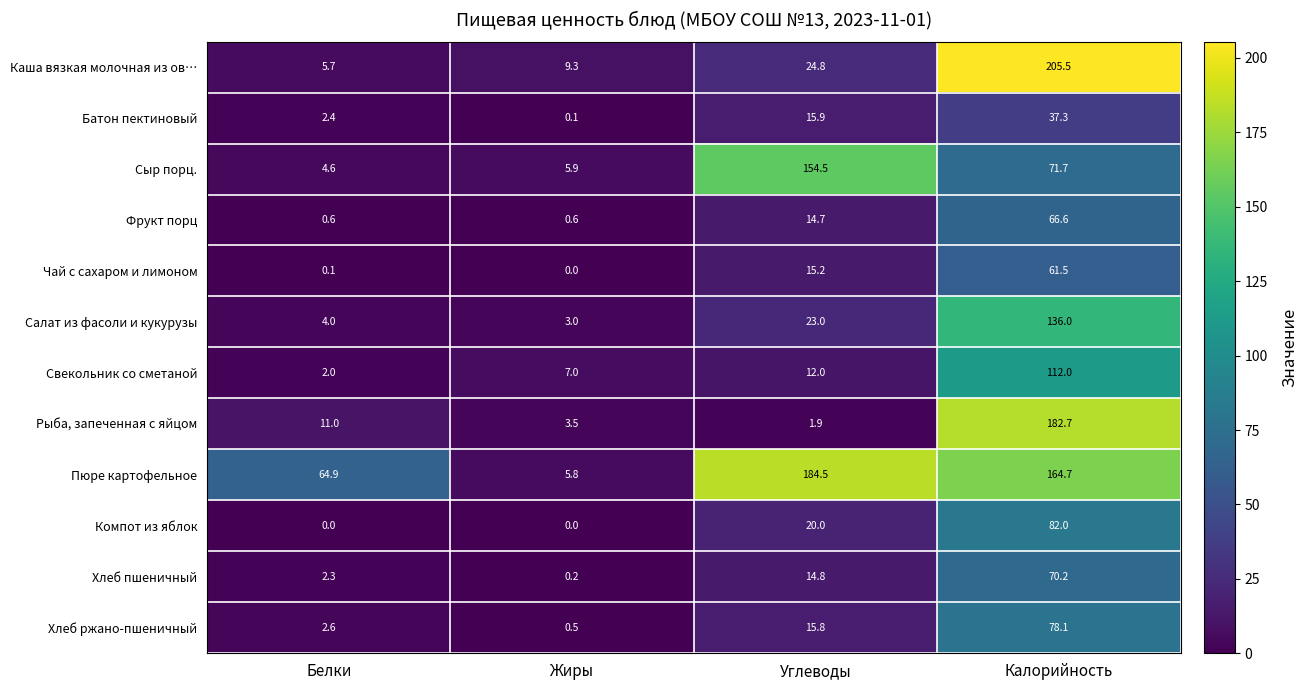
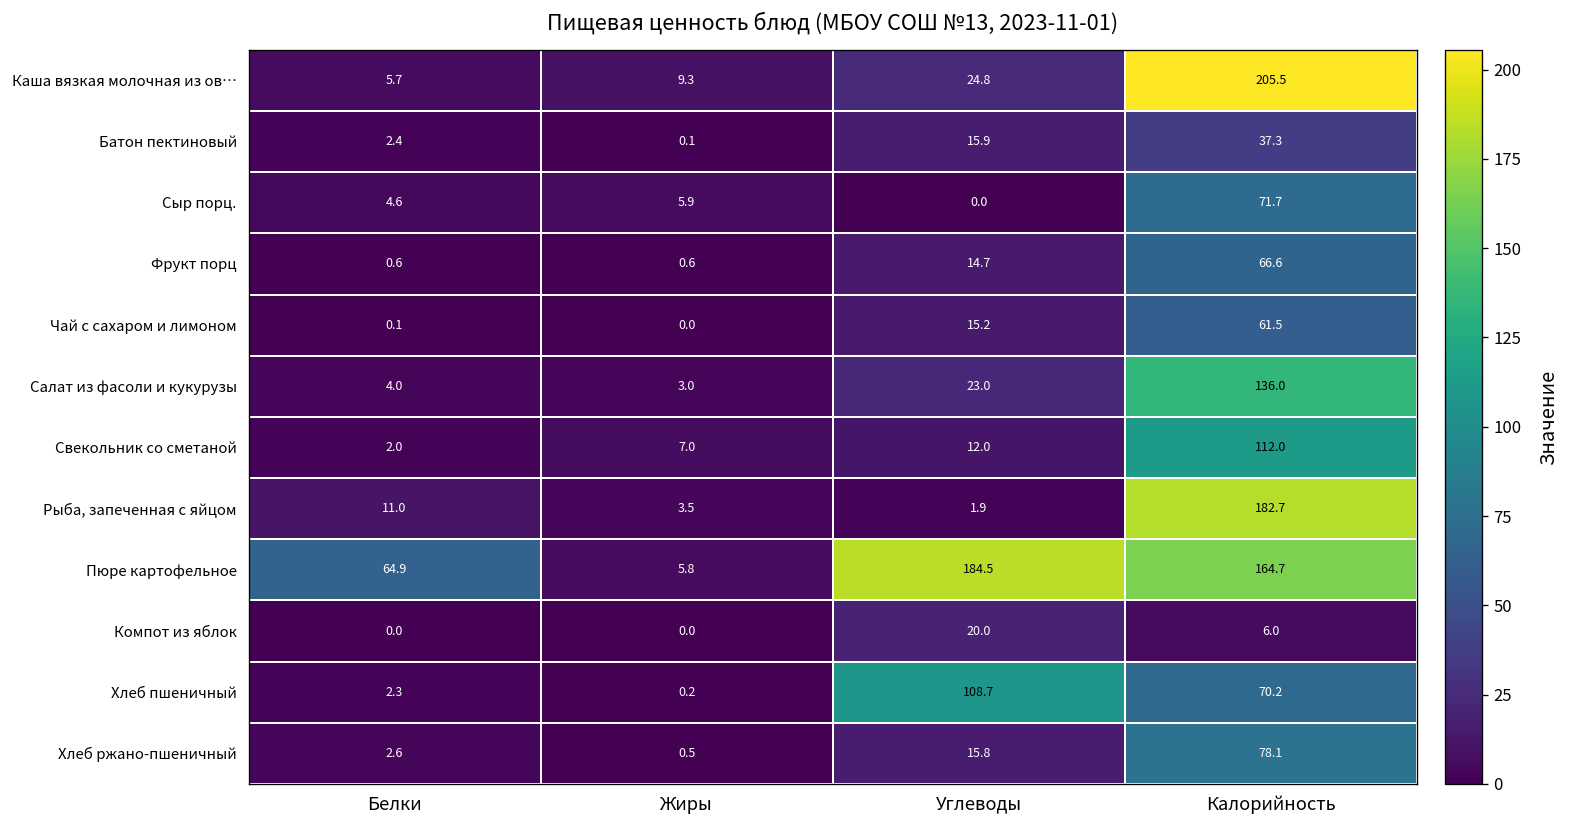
  {
    "Каша вязкая молочная из ов…": {
      "Белки": 5.7,
      "Жиры": 9.3,
      "Углеводы": 24.8,
      "Калорийность": 205.5
    },
    "Батон пектиновый": {
      "Белки": 2.4,
      "Жиры": 0.1,
      "Углеводы": 15.9,
      "Калорийность": 37.3
    },
    "Сыр порц.": {
      "Белки": 4.6,
      "Жиры": 5.9,
-     "Углеводы": 154.5,
+     "Углеводы": 0.0,
      "Калорийность": 71.7
    },
    "Фрукт порц": {
      "Белки": 0.6,
      "Жиры": 0.6,
      "Углеводы": 14.7,
      "Калорийность": 66.6
    },
    "Чай с сахаром и лимоном": {
      "Белки": 0.1,
      "Жиры": 0.0,
      "Углеводы": 15.2,
      "Калорийность": 61.5
    },
    "Салат из фасоли и кукурузы": {
      "Белки": 4.0,
      "Жиры": 3.0,
      "Углеводы": 23.0,
      "Калорийность": 136.0
    },
    "Свекольник со сметаной": {
      "Белки": 2.0,
      "Жиры": 7.0,
      "Углеводы": 12.0,
      "Калорийность": 112.0
    },
    "Рыба, запеченная с яйцом": {
      "Белки": 11.0,
      "Жиры": 3.5,
      "Углеводы": 1.9,
      "Калорийность": 182.7
    },
    "Пюре картофельное": {
      "Белки": 64.9,
      "Жиры": 5.8,
      "Углеводы": 184.5,
      "Калорийность": 164.7
    },
    "Компот из яблок": {
      "Белки": 0.0,
      "Жиры": 0.0,
      "Углеводы": 20.0,
-     "Калорийность": 82.0
+     "Калорийность": 6.0
    },
    "Хлеб пшеничный": {
      "Белки": 2.3,
      "Жиры": 0.2,
-     "Углеводы": 14.8,
+     "Углеводы": 108.7,
      "Калорийность": 70.2
    },
    "Хлеб ржано-пшеничный": {
      "Белки": 2.6,
      "Жиры": 0.5,
      "Углеводы": 15.8,
      "Калорийность": 78.1
    }
  }
